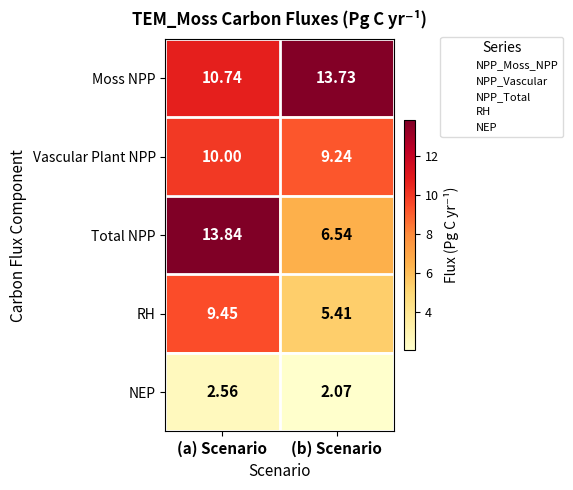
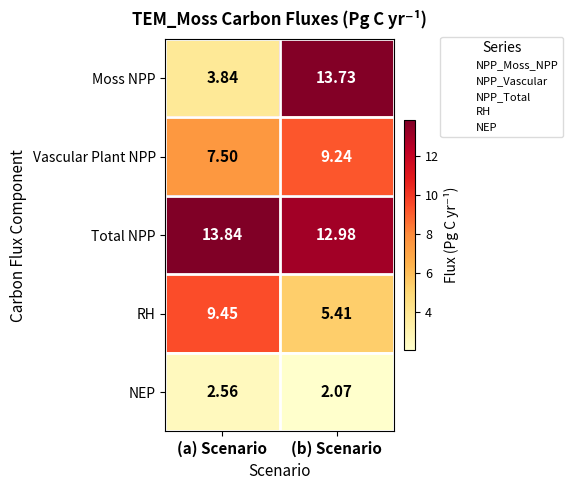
  {
    "Moss NPP": {
-     "(a) Scenario": 10.74,
+     "(a) Scenario": 3.84,
      "(b) Scenario": 13.73
    },
    "Vascular Plant NPP": {
-     "(a) Scenario": 10.00,
+     "(a) Scenario": 7.50,
      "(b) Scenario": 9.24
    },
    "Total NPP": {
      "(a) Scenario": 13.84,
-     "(b) Scenario": 6.54
+     "(b) Scenario": 12.98
    },
    "RH": {
      "(a) Scenario": 9.45,
      "(b) Scenario": 5.41
    },
    "NEP": {
      "(a) Scenario": 2.56,
      "(b) Scenario": 2.07
    }
  }
